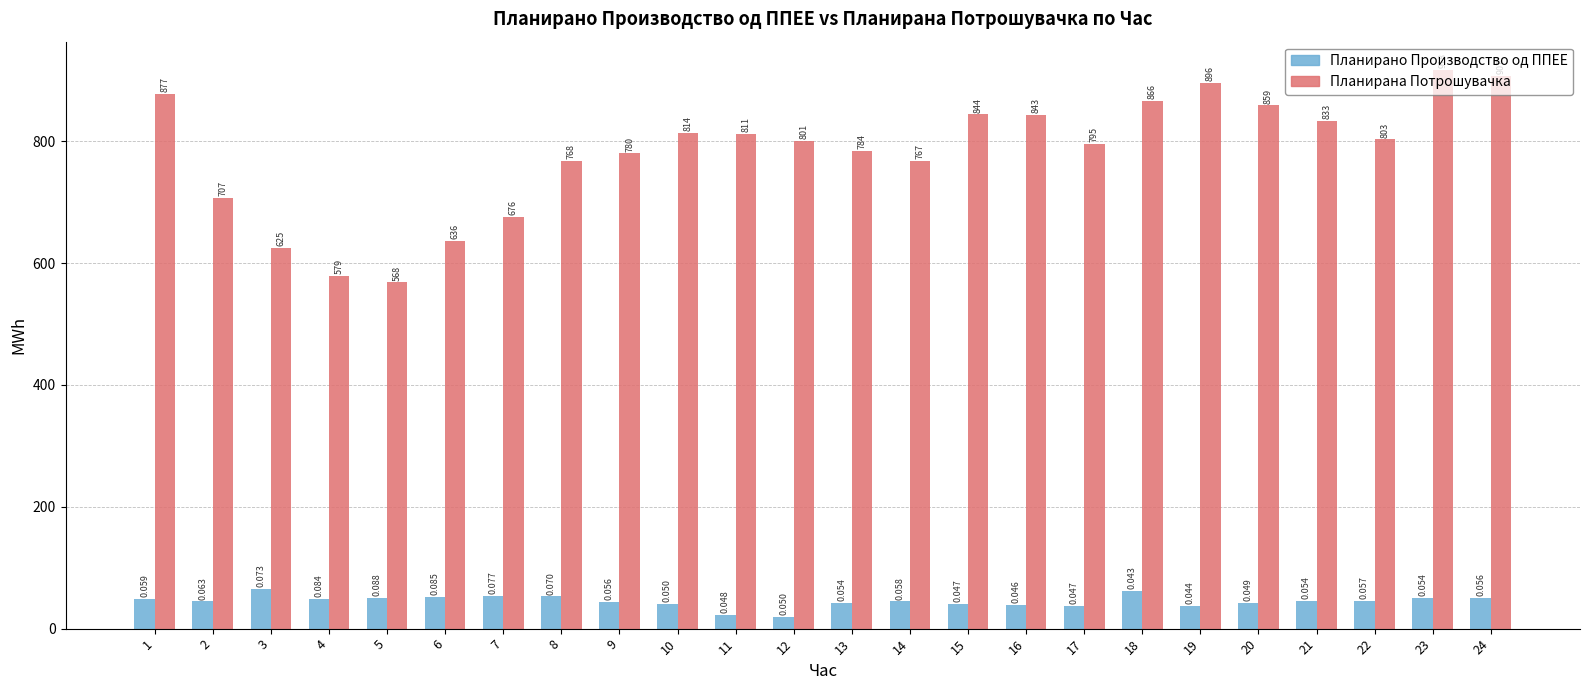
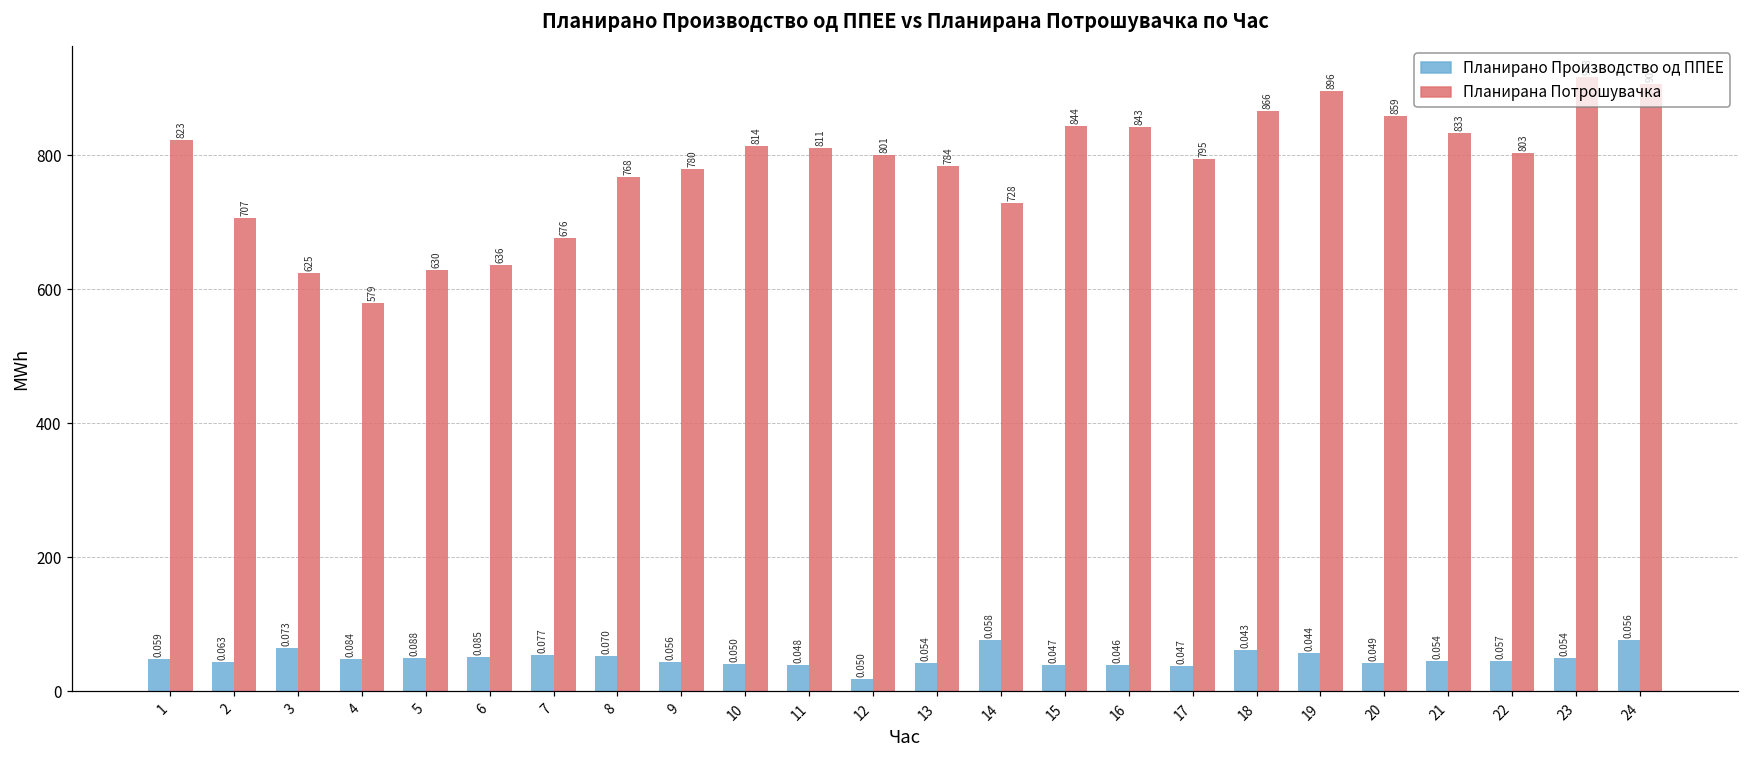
  {
    "Планирано Производство од ППЕЕ": {
-     "11": 20,
-     "14": 40,
-     "19": 40,
-     "24": 50
+     "11": 40,
+     "14": 80,
+     "19": 60,
+     "24": 80
    },
    "Планирана Потрошувачка": {
-     "1": 877,
+     "1": 823,
      "2": 707,
      "3": 625,
      "4": 579,
-     "5": 568,
+     "5": 630,
      "6": 636,
      "7": 676,
      "8": 768,
      "9": 780,
      "10": 814,
      "11": 811,
      "12": 801,
      "13": 784,
-     "14": 767,
+     "14": 728,
      "15": 844,
      "16": 843,
      "17": 795,
      "18": 866,
      "19": 896,
      "20": 859,
      "21": 833,
      "22": 803
    }
  }
